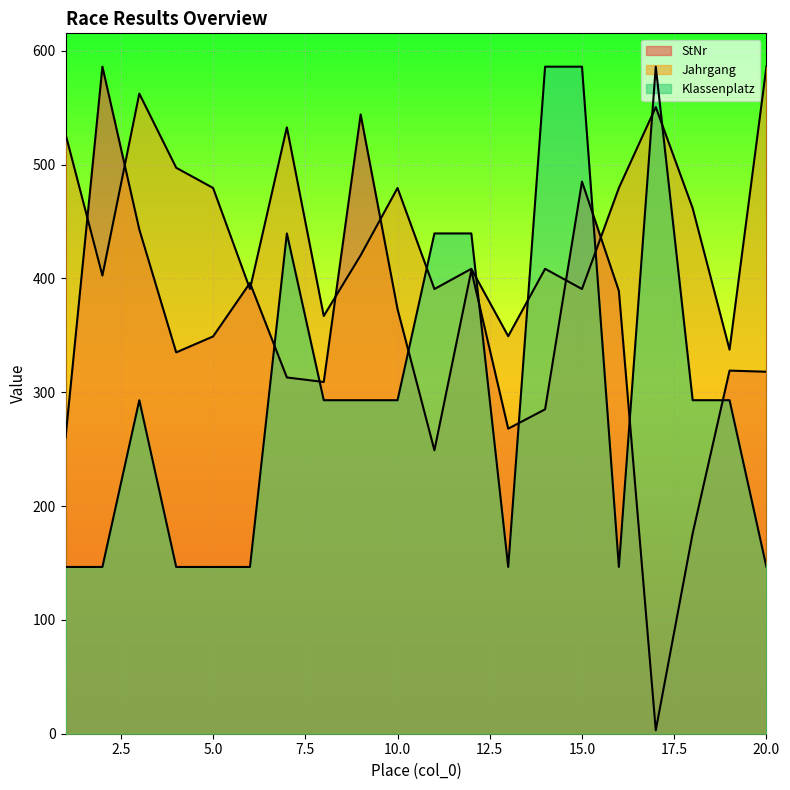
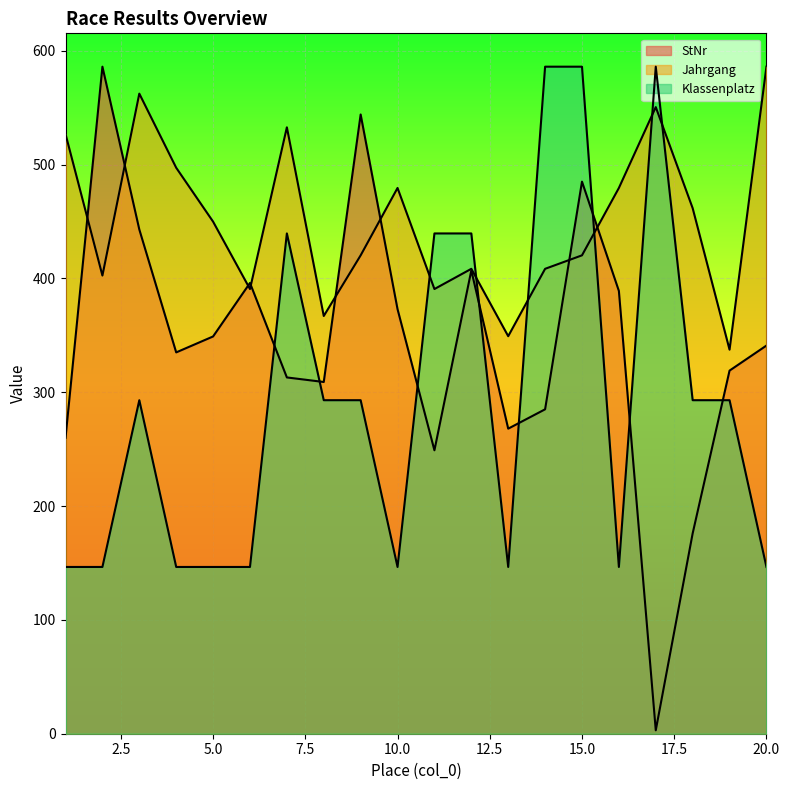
  {
    "StNr": {
      "5.0": 349,
      "10.0": 373,
      "15.0": 485,
-     "20.0": 318
+     "20.0": 341
    },
    "Jahrgang": {
-     "5.0": 479,
+     "5.0": 450,
      "10.0": 479,
-     "15.0": 391,
+     "15.0": 420,
      "20.0": 586
    },
    "Klassenplatz": {
      "5.0": 147,
-     "10.0": 293,
+     "10.0": 147,
      "15.0": 586,
      "20.0": 147
    }
  }
